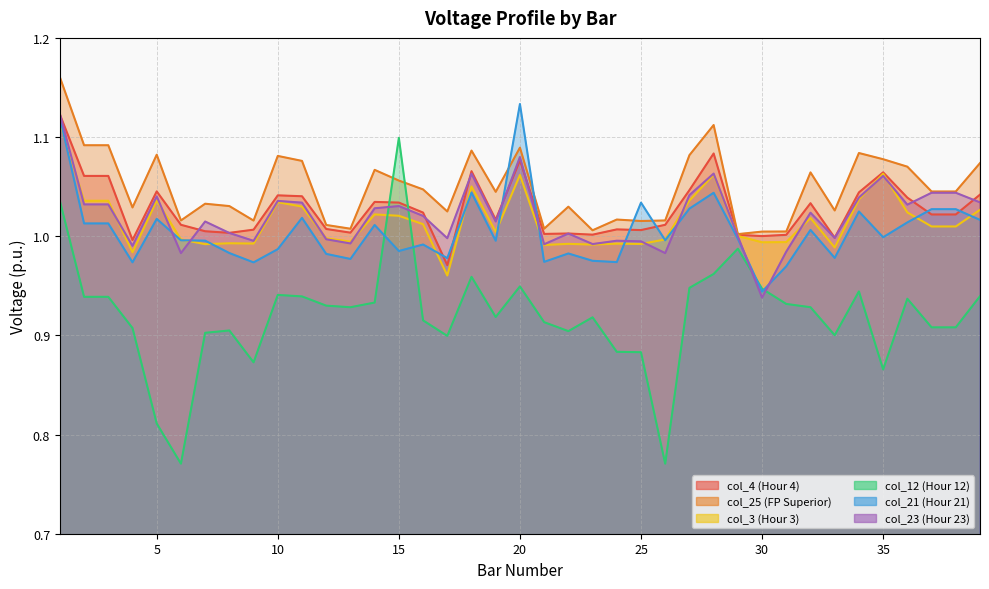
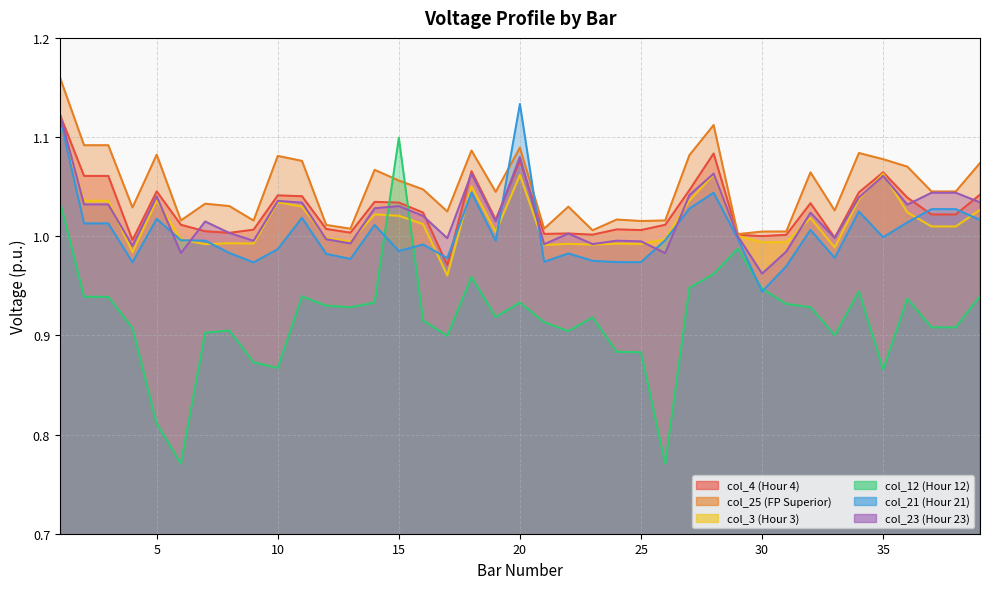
  {
    "col_12 (Hour 12)": {
      "5": 0.81,
-     "10": 0.94,
+     "10": 0.87,
      "15": 1.10,
-     "20": 0.95,
+     "20": 0.93,
      "25": 0.88,
      "30": 0.95,
      "35": 0.87
    },
    "col_21 (Hour 21)": {
      "5": 1.02,
      "10": 0.99,
      "15": 0.99,
      "20": 1.13,
-     "25": 1.03,
+     "25": 0.97,
      "30": 0.94,
      "35": 1.00
    },
    "col_23 (Hour 23)": {
      "5": 1.04,
      "15": 1.03,
      "20": 1.08,
      "25": 0.99,
-     "30": 0.94
+     "30": 0.96
    }
  }
